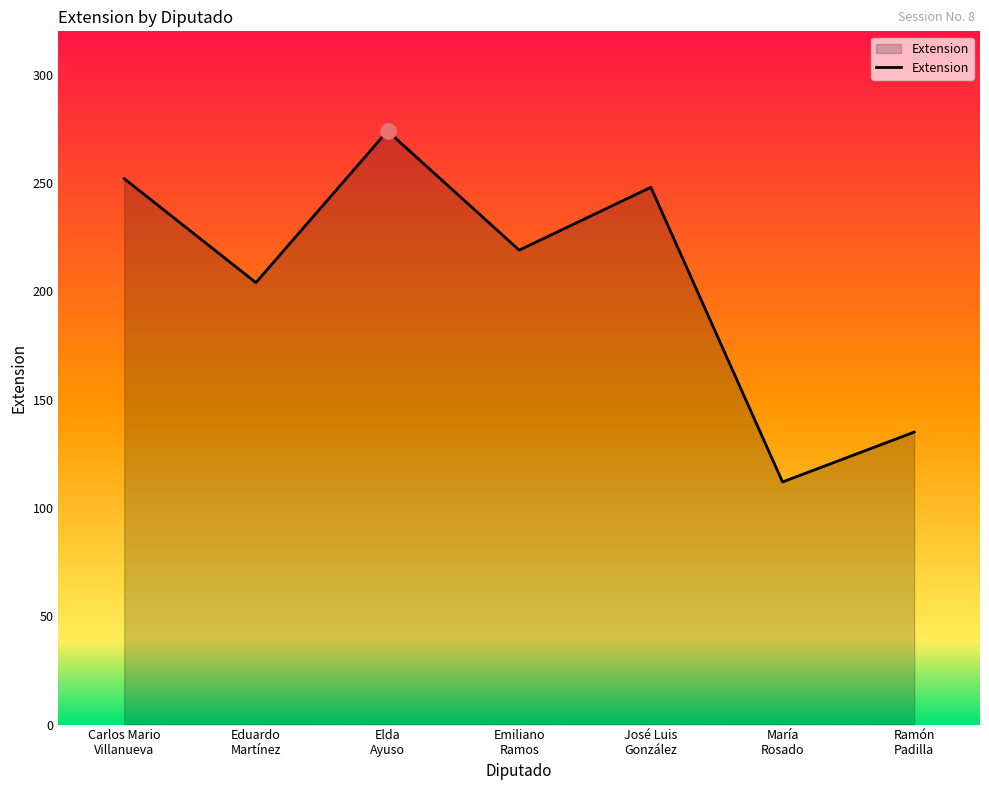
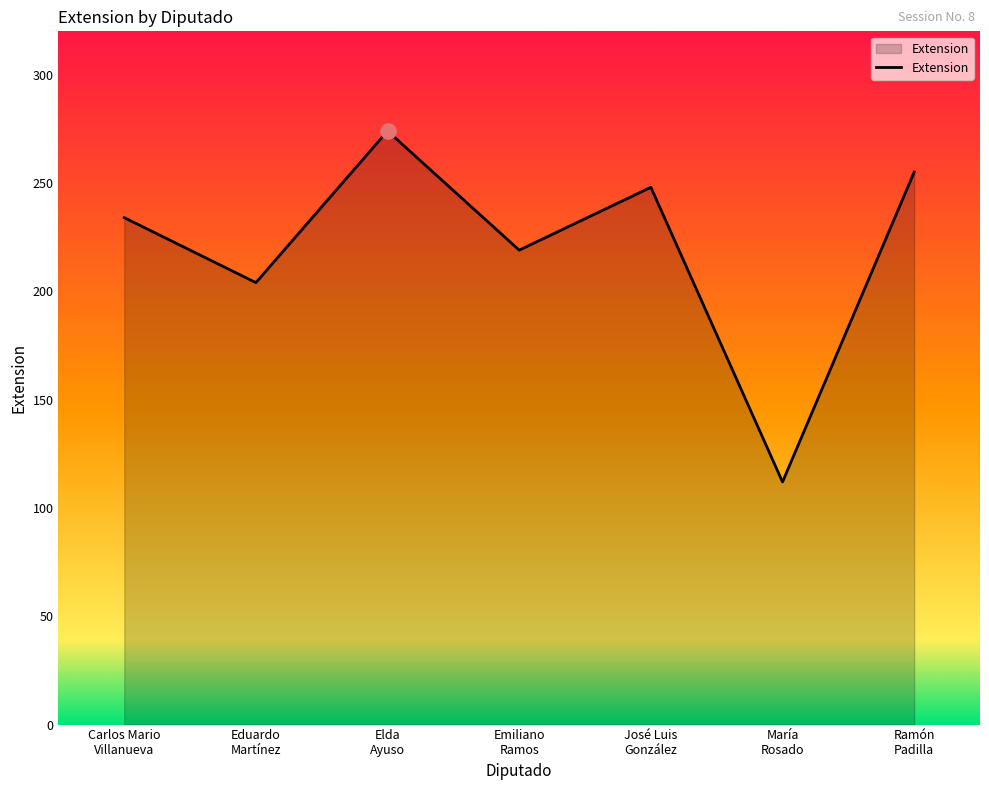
  {
    "Extension": {
-     "Carlos Mario Villanueva": 252,
+     "Carlos Mario Villanueva": 234,
      "Eduardo Martínez": 204,
      "Emiliano Ramos": 219,
      "José Luis González": 248,
      "María Rosado": 112,
-     "Ramón Padilla": 135
+     "Ramón Padilla": 255
    }
  }
